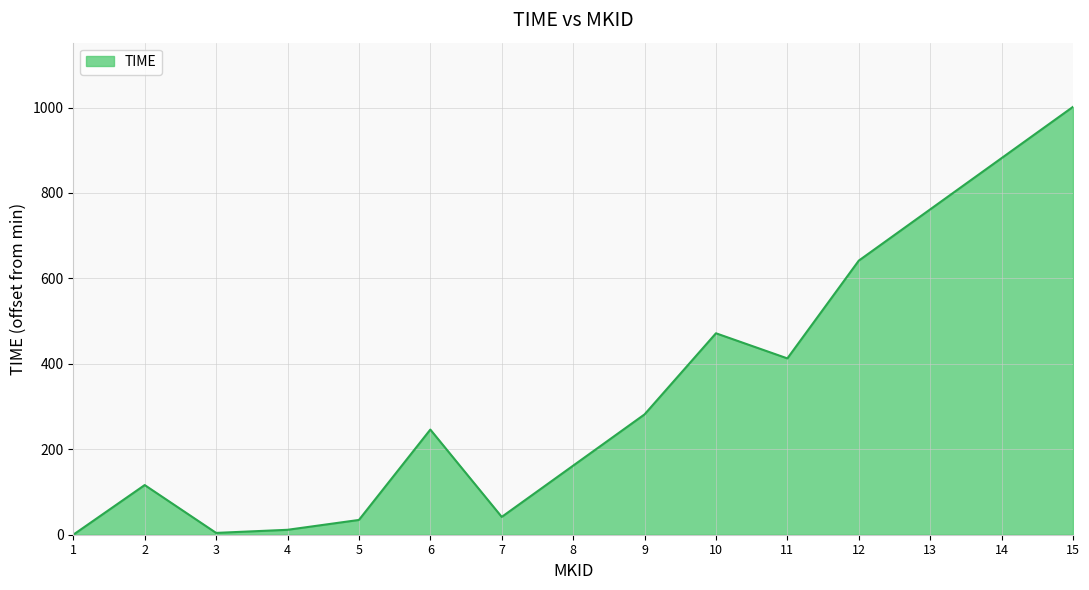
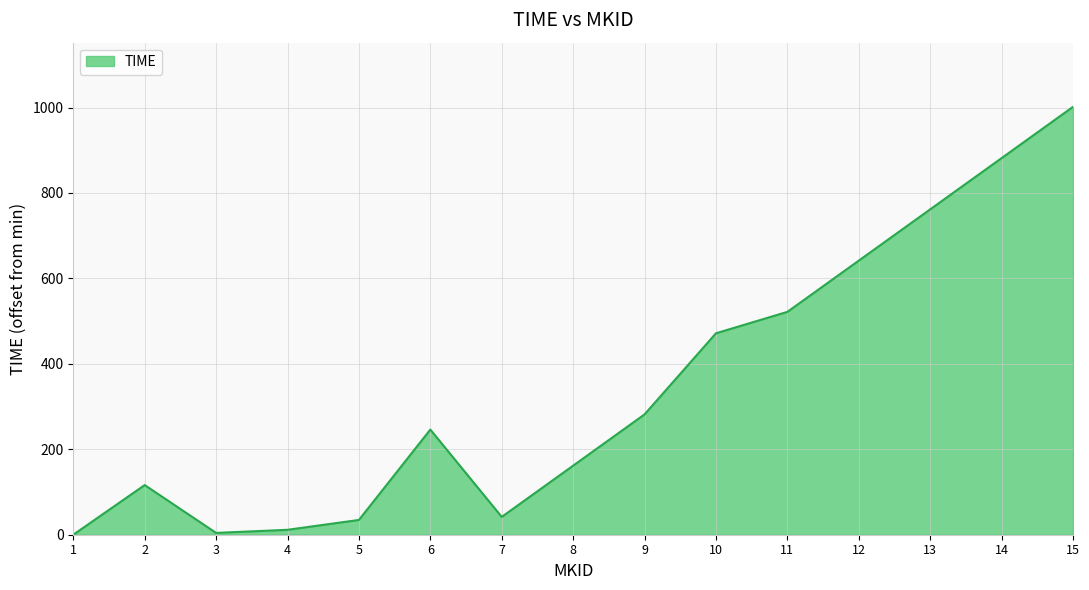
  {
    "1": 0,
    "2": 120,
    "3": 0,
    "4": 10,
    "5": 30,
    "6": 250,
    "7": 40,
    "8": 160,
    "9": 280,
    "10": 470,
-   "11": 410,
+   "11": 520,
    "12": 640,
    "13": 760,
    "14": 880,
    "15": 1000
  }
